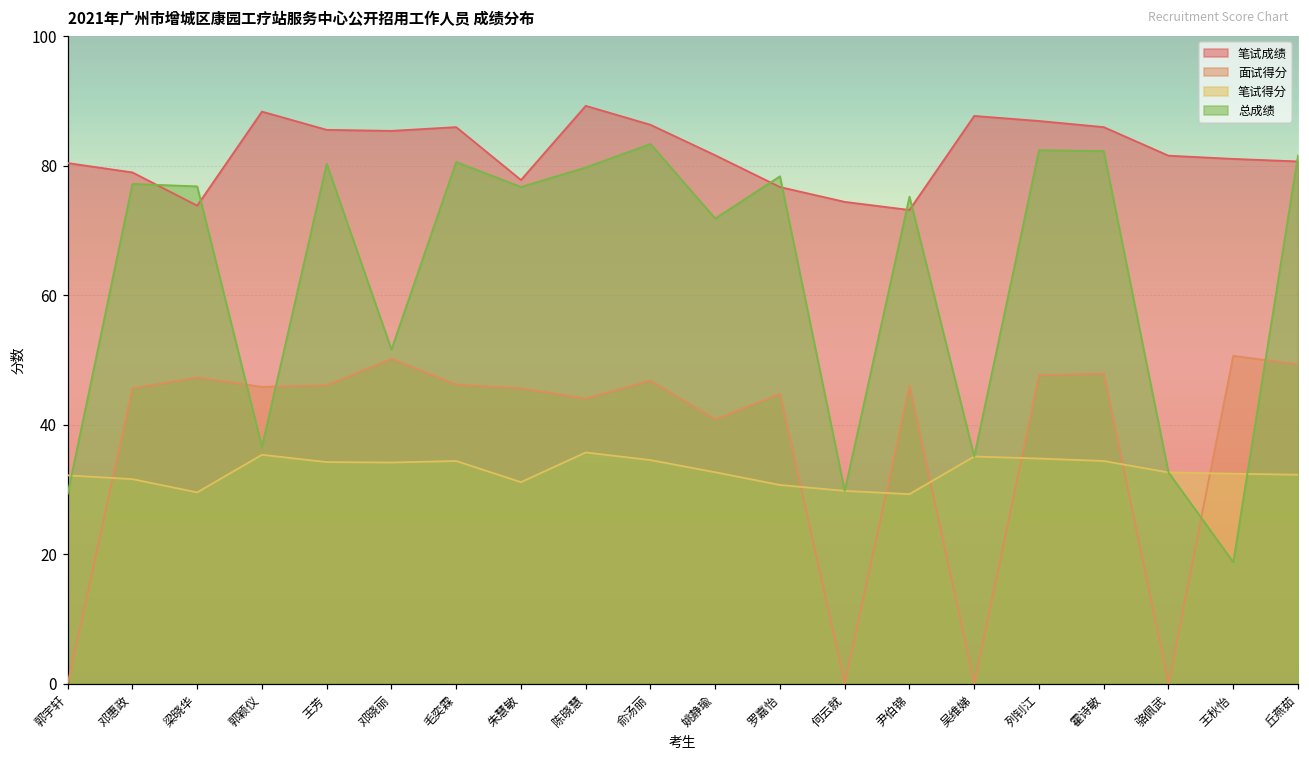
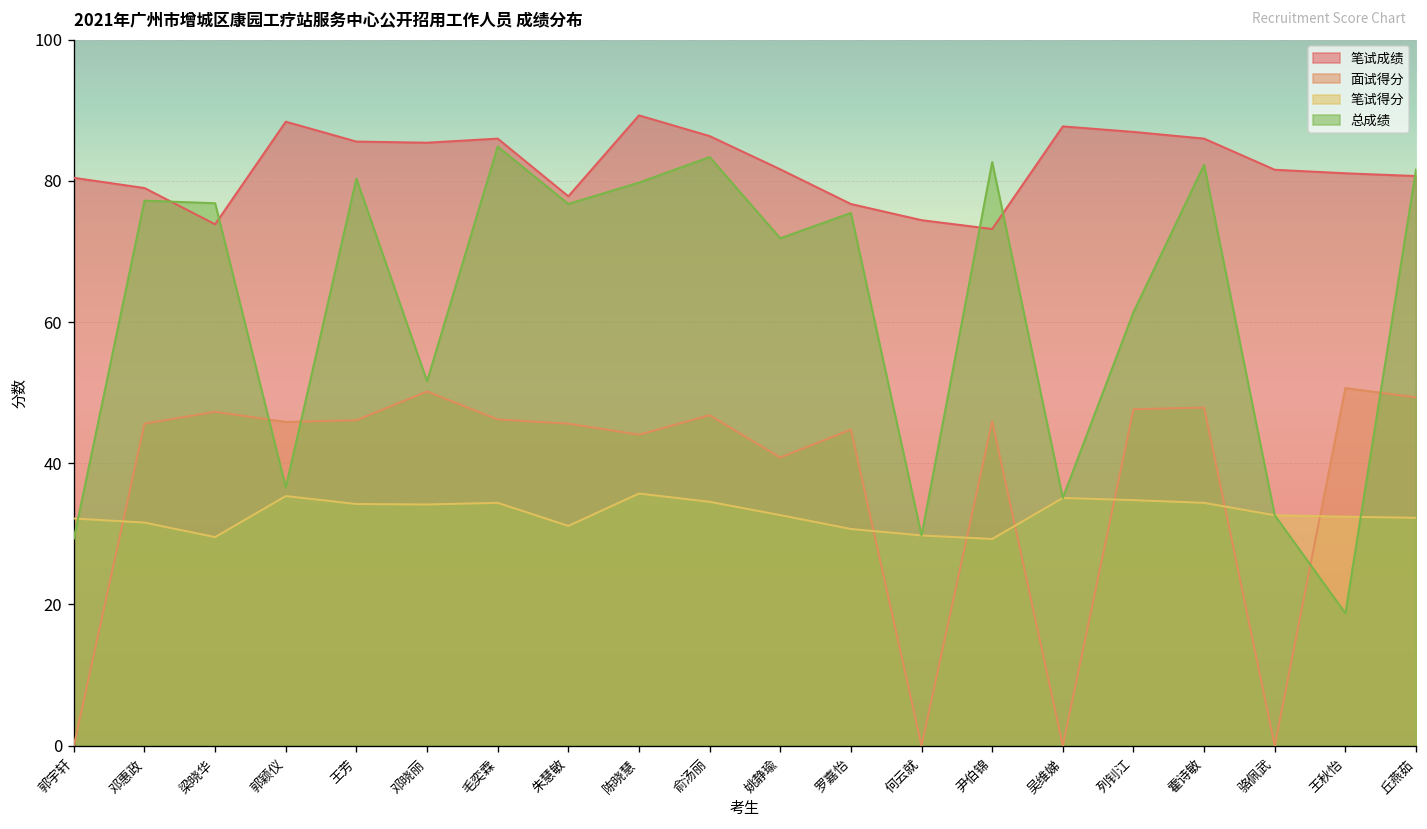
  {
    "总成绩": {
      "郭宇轩": 29,
      "邓惠政": 77,
      "梁晓华": 77,
      "郭颖仪": 37,
      "王芳": 80,
      "邓晓丽": 52,
-     "毛奕霖": 81,
+     "毛奕霖": 85,
      "朱慧敏": 77,
      "陈晓慧": 80,
      "俞汤丽": 83,
      "姚静瑜": 72,
-     "罗嘉怡": 78,
-     "尹伯锦": 75,
-     "列钊江": 82,
+     "罗嘉怡": 75,
+     "尹伯锦": 83,
+     "列钊江": 61,
      "霍诗敏": 82,
      "王秋怡": 19,
      "丘燕茹": 82
    }
  }
